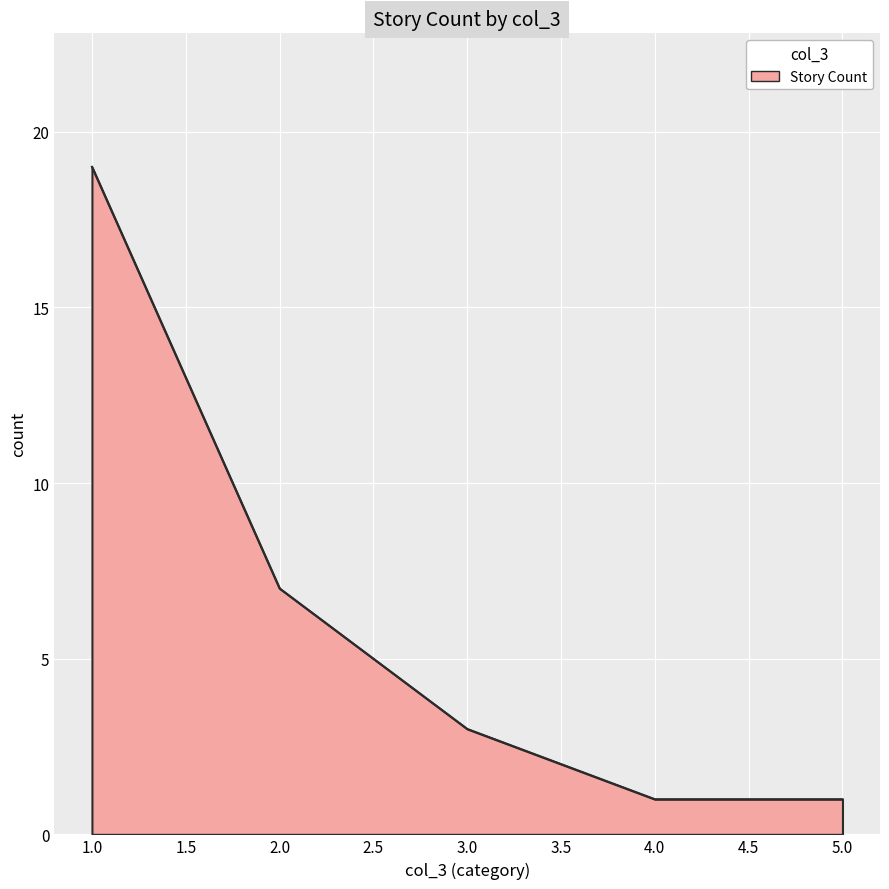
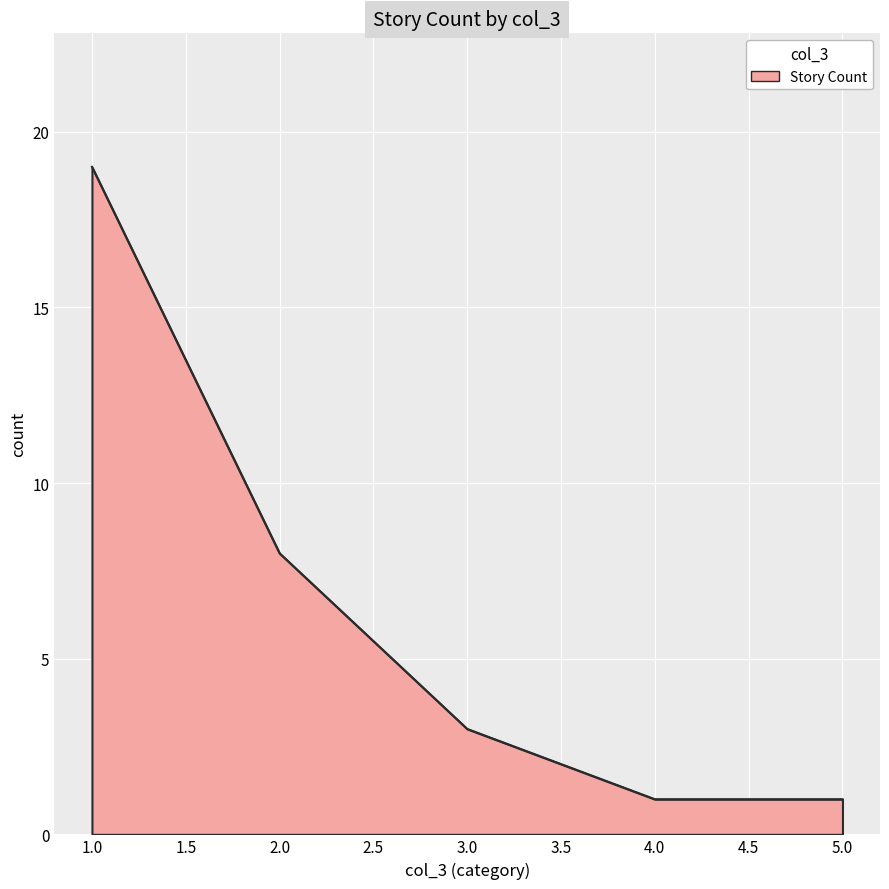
  {
    "1.0": 19,
-   "2.0": 7,
+   "2.0": 8,
    "3.0": 3,
    "4.0": 1,
    "5.0": 1
  }
